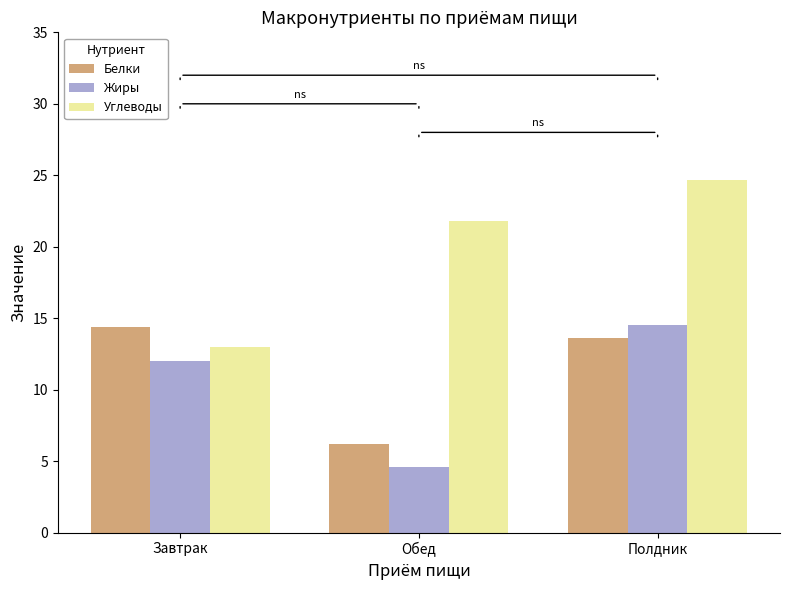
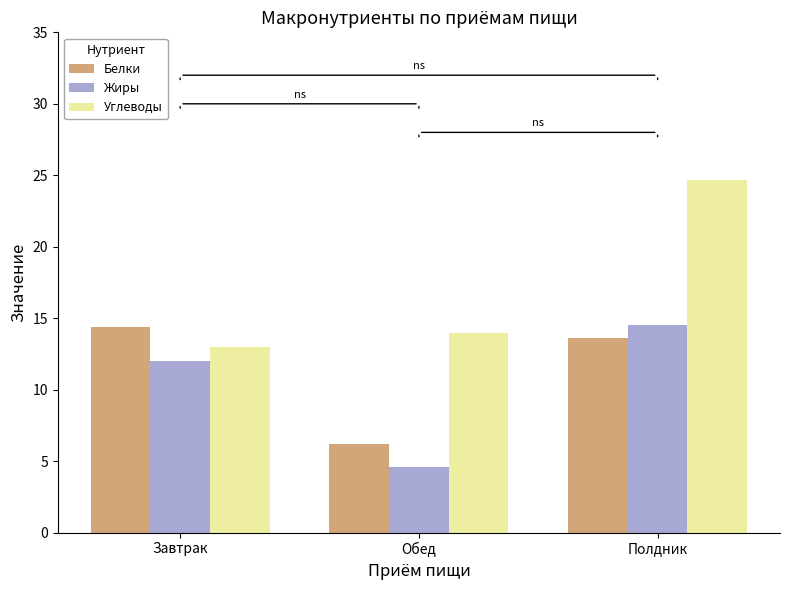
  {
    "Белки": {
      "Завтрак": 14.4,
      "Обед": 6.2,
      "Полдник": 13.6
    },
    "Жиры": {
      "Завтрак": 12.0,
      "Обед": 4.6,
      "Полдник": 14.5
    },
    "Углеводы": {
      "Завтрак": 13.0,
-     "Обед": 21.8,
+     "Обед": 14.0,
      "Полдник": 24.7
    }
  }
